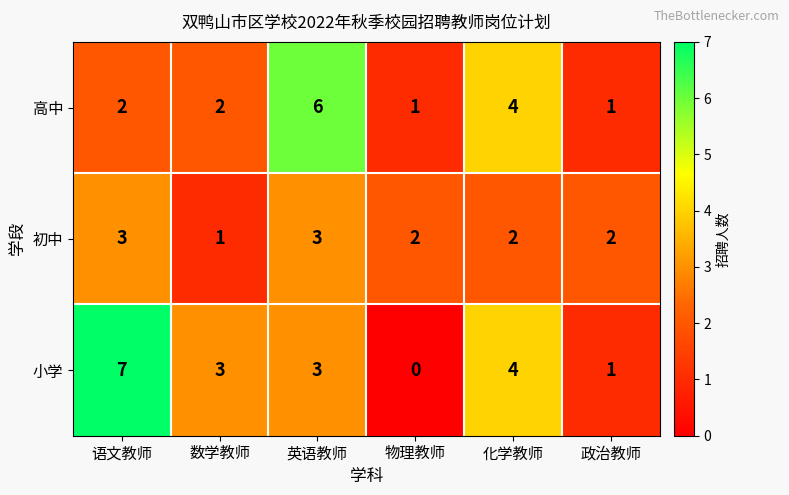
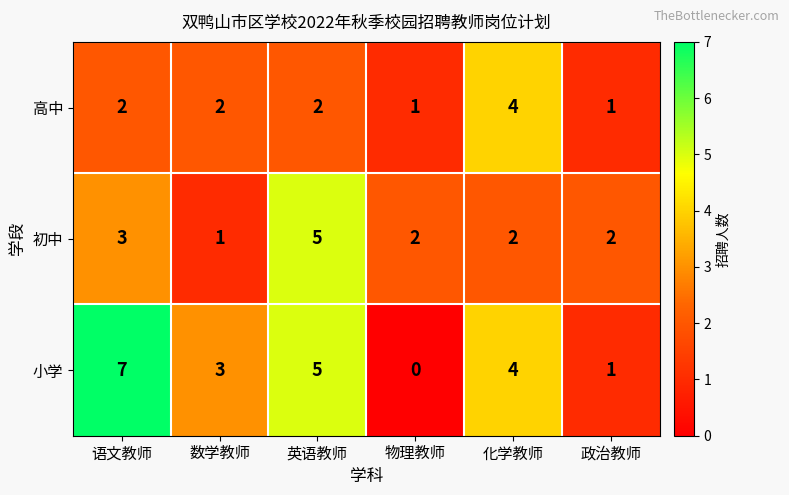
  {
    "高中": {
      "语文教师": 2,
      "数学教师": 2,
-     "英语教师": 6,
+     "英语教师": 2,
      "物理教师": 1,
      "化学教师": 4,
      "政治教师": 1
    },
    "初中": {
      "语文教师": 3,
      "数学教师": 1,
-     "英语教师": 3,
+     "英语教师": 5,
      "物理教师": 2,
      "化学教师": 2,
      "政治教师": 2
    },
    "小学": {
      "语文教师": 7,
      "数学教师": 3,
-     "英语教师": 3,
+     "英语教师": 5,
      "物理教师": 0,
      "化学教师": 4,
      "政治教师": 1
    }
  }
